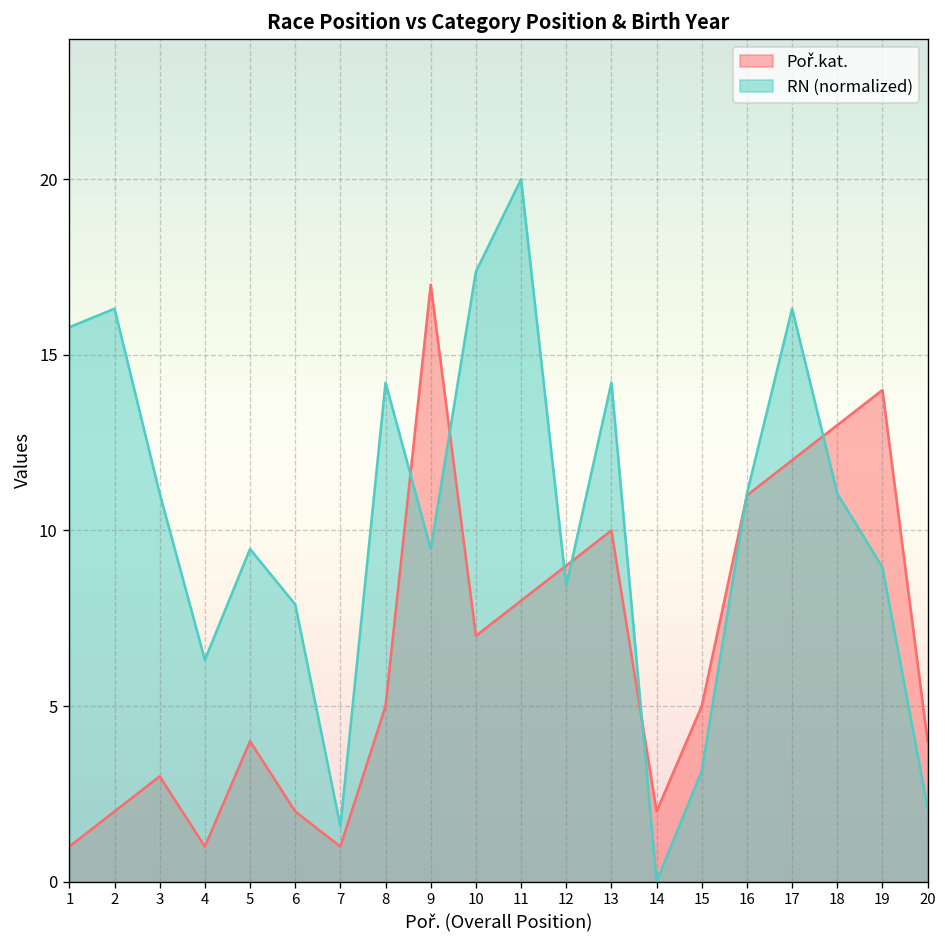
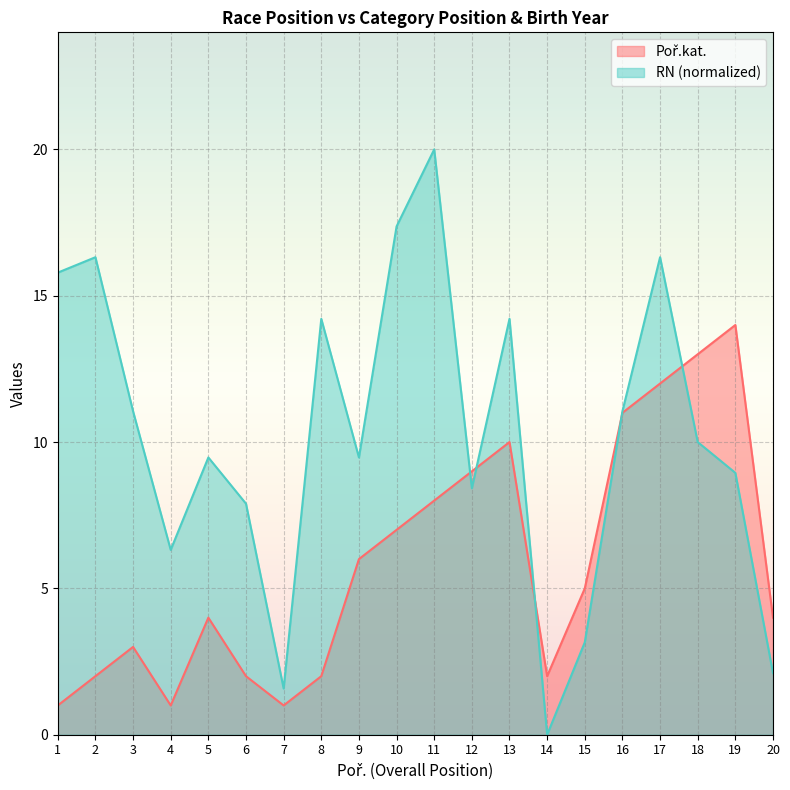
  {
    "Poř.kat.": {
      "1": 1,
      "2": 2,
      "3": 3,
      "4": 1,
      "5": 4,
      "6": 2,
      "7": 1,
-     "8": 5,
-     "9": 17,
+     "8": 2,
+     "9": 6,
      "10": 7,
      "11": 8,
      "12": 9,
      "13": 10,
      "14": 2,
      "15": 5,
      "17": 12,
      "18": 13,
      "19": 14,
      "20": 4
    },
    "RN (normalized)": {
      "1": 15.8,
      "2": 16.3,
      "3": 11.1,
      "4": 6.3,
      "5": 9.5,
      "6": 7.9,
      "7": 1.6,
      "8": 14.2,
      "9": 9.5,
      "10": 17.4,
      "11": 20.0,
      "12": 8.4,
      "13": 14.2,
      "14": 0.0,
      "15": 3.2,
      "17": 16.3,
-     "18": 11.1,
+     "18": 10.0,
      "19": 8.9,
      "20": 2.1
    }
  }
